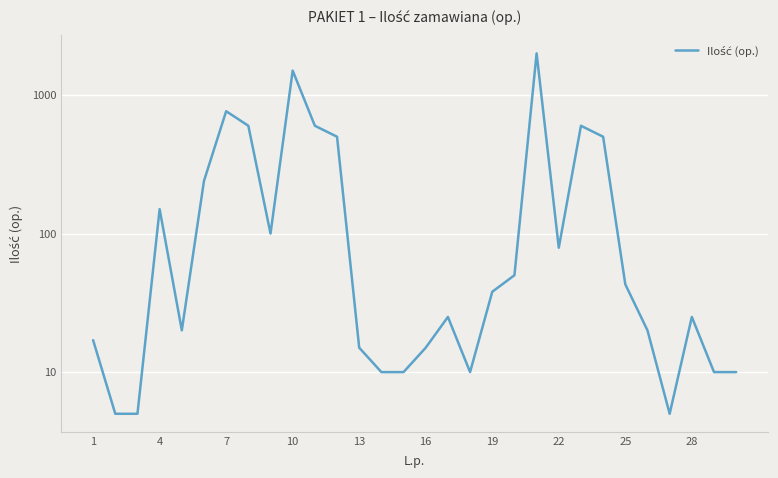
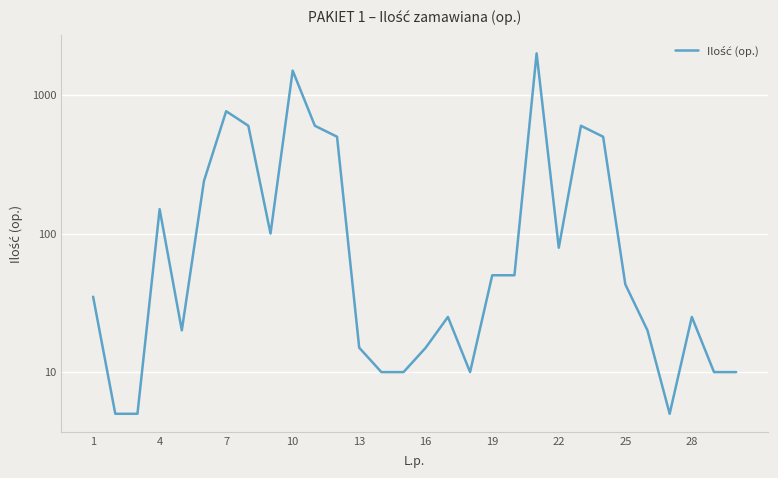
  {
-   "1": 17,
+   "1": 35,
    "4": 150,
    "7": 800,
    "10": 1500,
    "13": 15,
    "16": 15,
-   "19": 38,
+   "19": 50,
    "22": 80,
    "25": 43,
    "28": 25
  }
